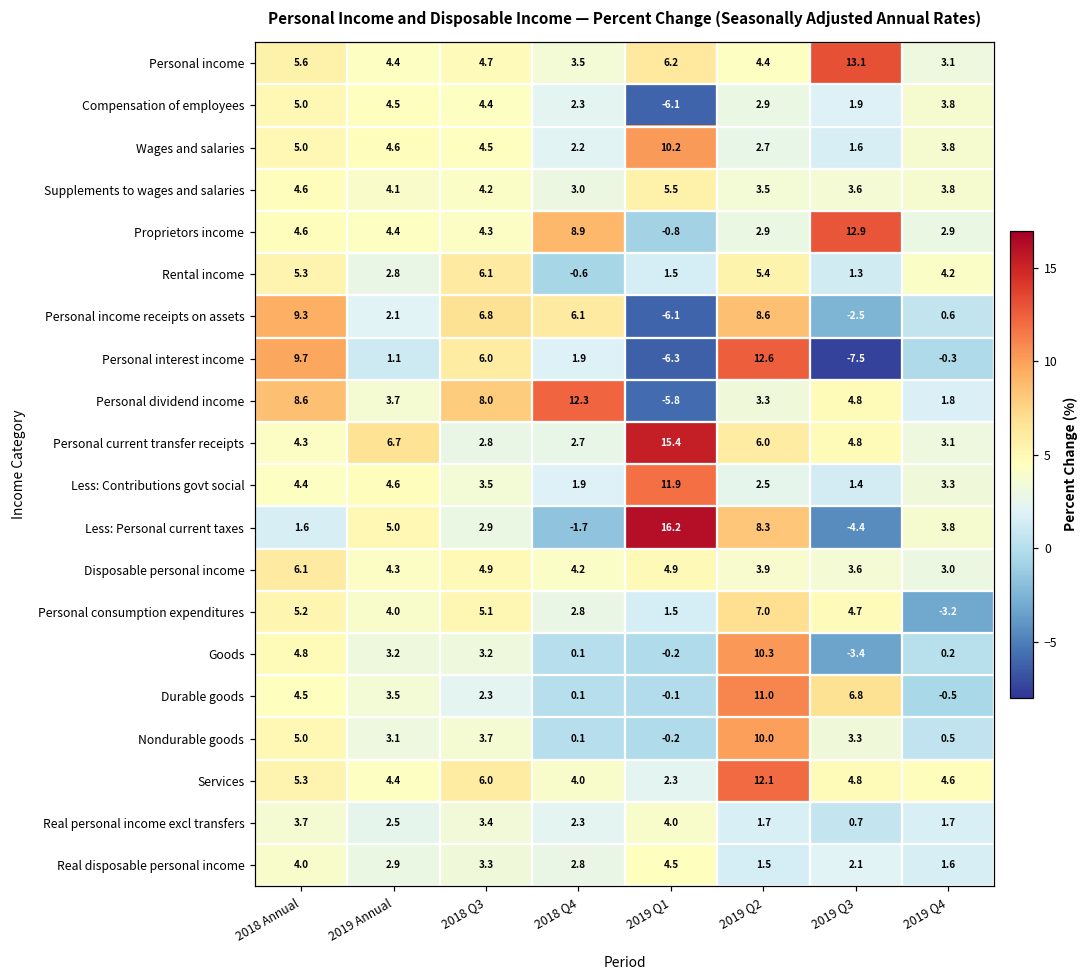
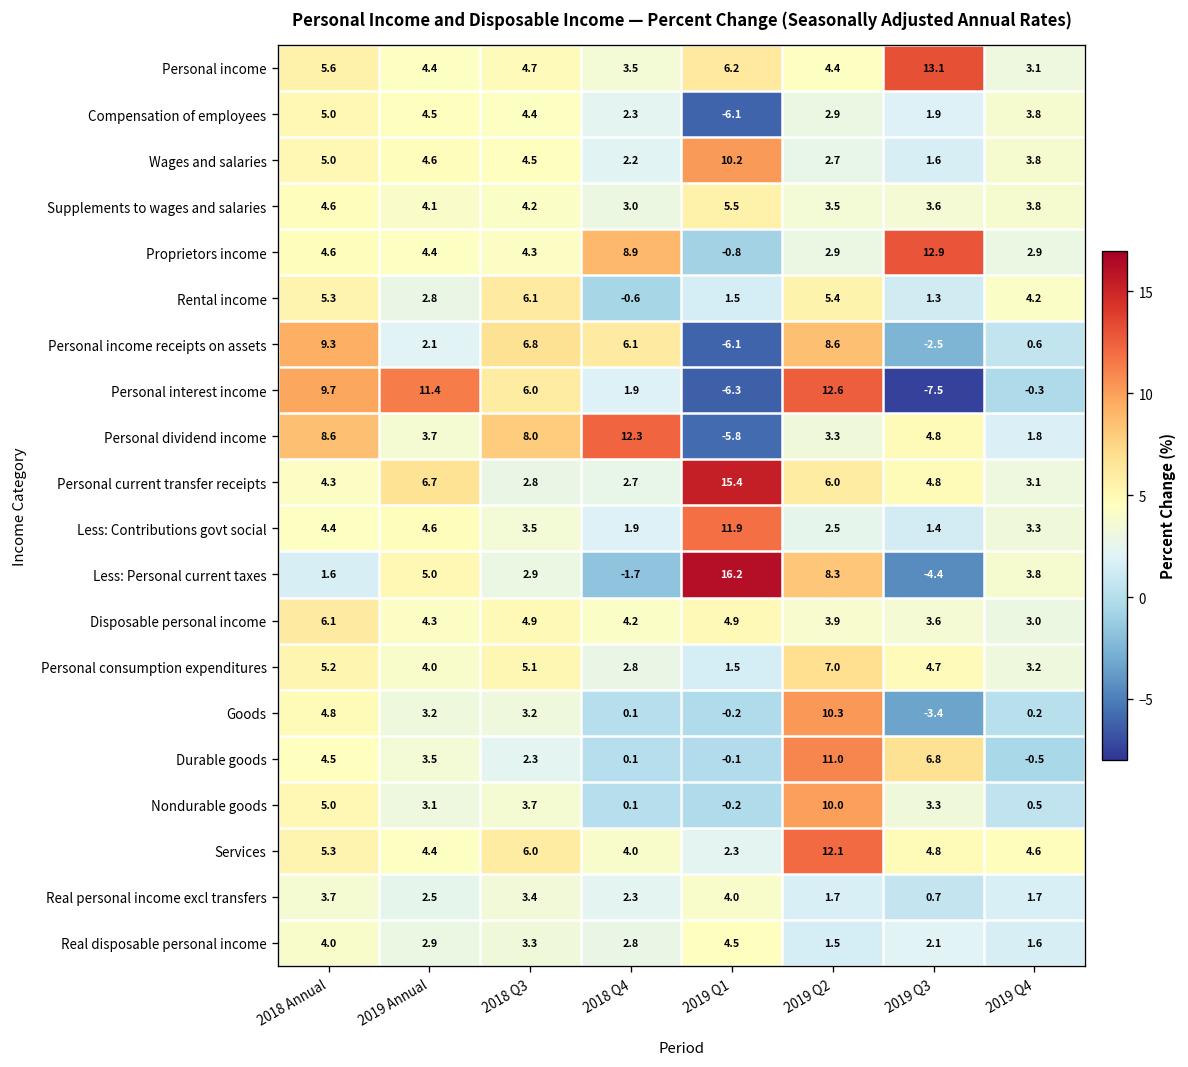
  {
    "Personal income": {
      "2018 Annual": 5.6,
      "2019 Annual": 4.4,
      "2018 Q3": 4.7,
      "2018 Q4": 3.5,
      "2019 Q1": 6.2,
      "2019 Q2": 4.4,
      "2019 Q3": 13.1,
      "2019 Q4": 3.1
    },
    "Compensation of employees": {
      "2018 Annual": 5.0,
      "2019 Annual": 4.5,
      "2018 Q3": 4.4,
      "2018 Q4": 2.3,
      "2019 Q1": -6.1,
      "2019 Q2": 2.9,
      "2019 Q3": 1.9,
      "2019 Q4": 3.8
    },
    "Wages and salaries": {
      "2018 Annual": 5.0,
      "2019 Annual": 4.6,
      "2018 Q3": 4.5,
      "2018 Q4": 2.2,
      "2019 Q1": 10.2,
      "2019 Q2": 2.7,
      "2019 Q3": 1.6,
      "2019 Q4": 3.8
    },
    "Supplements to wages and salaries": {
      "2018 Annual": 4.6,
      "2019 Annual": 4.1,
      "2018 Q3": 4.2,
      "2018 Q4": 3.0,
      "2019 Q1": 5.5,
      "2019 Q2": 3.5,
      "2019 Q3": 3.6,
      "2019 Q4": 3.8
    },
    "Proprietors income": {
      "2018 Annual": 4.6,
      "2019 Annual": 4.4,
      "2018 Q3": 4.3,
      "2018 Q4": 8.9,
      "2019 Q1": -0.8,
      "2019 Q2": 2.9,
      "2019 Q3": 12.9,
      "2019 Q4": 2.9
    },
    "Rental income": {
      "2018 Annual": 5.3,
      "2019 Annual": 2.8,
      "2018 Q3": 6.1,
      "2018 Q4": -0.6,
      "2019 Q1": 1.5,
      "2019 Q2": 5.4,
      "2019 Q3": 1.3,
      "2019 Q4": 4.2
    },
    "Personal income receipts on assets": {
      "2018 Annual": 9.3,
      "2019 Annual": 2.1,
      "2018 Q3": 6.8,
      "2018 Q4": 6.1,
      "2019 Q1": -6.1,
      "2019 Q2": 8.6,
      "2019 Q3": -2.5,
      "2019 Q4": 0.6
    },
    "Personal interest income": {
      "2018 Annual": 9.7,
-     "2019 Annual": 1.1,
+     "2019 Annual": 11.4,
      "2018 Q3": 6.0,
      "2018 Q4": 1.9,
      "2019 Q1": -6.3,
      "2019 Q2": 12.6,
      "2019 Q3": -7.5,
      "2019 Q4": -0.3
    },
    "Personal dividend income": {
      "2018 Annual": 8.6,
      "2019 Annual": 3.7,
      "2018 Q3": 8.0,
      "2018 Q4": 12.3,
      "2019 Q1": -5.8,
      "2019 Q2": 3.3,
      "2019 Q3": 4.8,
      "2019 Q4": 1.8
    },
    "Personal current transfer receipts": {
      "2018 Annual": 4.3,
      "2019 Annual": 6.7,
      "2018 Q3": 2.8,
      "2018 Q4": 2.7,
      "2019 Q1": 15.4,
      "2019 Q2": 6.0,
      "2019 Q3": 4.8,
      "2019 Q4": 3.1
    },
    "Less: Contributions govt social": {
      "2018 Annual": 4.4,
      "2019 Annual": 4.6,
      "2018 Q3": 3.5,
      "2018 Q4": 1.9,
      "2019 Q1": 11.9,
      "2019 Q2": 2.5,
      "2019 Q3": 1.4,
      "2019 Q4": 3.3
    },
    "Less: Personal current taxes": {
      "2018 Annual": 1.6,
      "2019 Annual": 5.0,
      "2018 Q3": 2.9,
      "2018 Q4": -1.7,
      "2019 Q1": 16.2,
      "2019 Q2": 8.3,
      "2019 Q3": -4.4,
      "2019 Q4": 3.8
    },
    "Disposable personal income": {
      "2018 Annual": 6.1,
      "2019 Annual": 4.3,
      "2018 Q3": 4.9,
      "2018 Q4": 4.2,
      "2019 Q1": 4.9,
      "2019 Q2": 3.9,
      "2019 Q3": 3.6,
      "2019 Q4": 3.0
    },
    "Personal consumption expenditures": {
      "2018 Annual": 5.2,
      "2019 Annual": 4.0,
      "2018 Q3": 5.1,
      "2018 Q4": 2.8,
      "2019 Q1": 1.5,
      "2019 Q2": 7.0,
      "2019 Q3": 4.7,
-     "2019 Q4": -3.2
+     "2019 Q4": 3.2
    },
    "Goods": {
      "2018 Annual": 4.8,
      "2019 Annual": 3.2,
      "2018 Q3": 3.2,
      "2018 Q4": 0.1,
      "2019 Q1": -0.2,
      "2019 Q2": 10.3,
      "2019 Q3": -3.4,
      "2019 Q4": 0.2
    },
    "Durable goods": {
      "2018 Annual": 4.5,
      "2019 Annual": 3.5,
      "2018 Q3": 2.3,
      "2018 Q4": 0.1,
      "2019 Q1": -0.1,
      "2019 Q2": 11.0,
      "2019 Q3": 6.8,
      "2019 Q4": -0.5
    },
    "Nondurable goods": {
      "2018 Annual": 5.0,
      "2019 Annual": 3.1,
      "2018 Q3": 3.7,
      "2018 Q4": 0.1,
      "2019 Q1": -0.2,
      "2019 Q2": 10.0,
      "2019 Q3": 3.3,
      "2019 Q4": 0.5
    },
    "Services": {
      "2018 Annual": 5.3,
      "2019 Annual": 4.4,
      "2018 Q3": 6.0,
      "2018 Q4": 4.0,
      "2019 Q1": 2.3,
      "2019 Q2": 12.1,
      "2019 Q3": 4.8,
      "2019 Q4": 4.6
    },
    "Real personal income excl transfers": {
      "2018 Annual": 3.7,
      "2019 Annual": 2.5,
      "2018 Q3": 3.4,
      "2018 Q4": 2.3,
      "2019 Q1": 4.0,
      "2019 Q2": 1.7,
      "2019 Q3": 0.7,
      "2019 Q4": 1.7
    },
    "Real disposable personal income": {
      "2018 Annual": 4.0,
      "2019 Annual": 2.9,
      "2018 Q3": 3.3,
      "2018 Q4": 2.8,
      "2019 Q1": 4.5,
      "2019 Q2": 1.5,
      "2019 Q3": 2.1,
      "2019 Q4": 1.6
    }
  }
